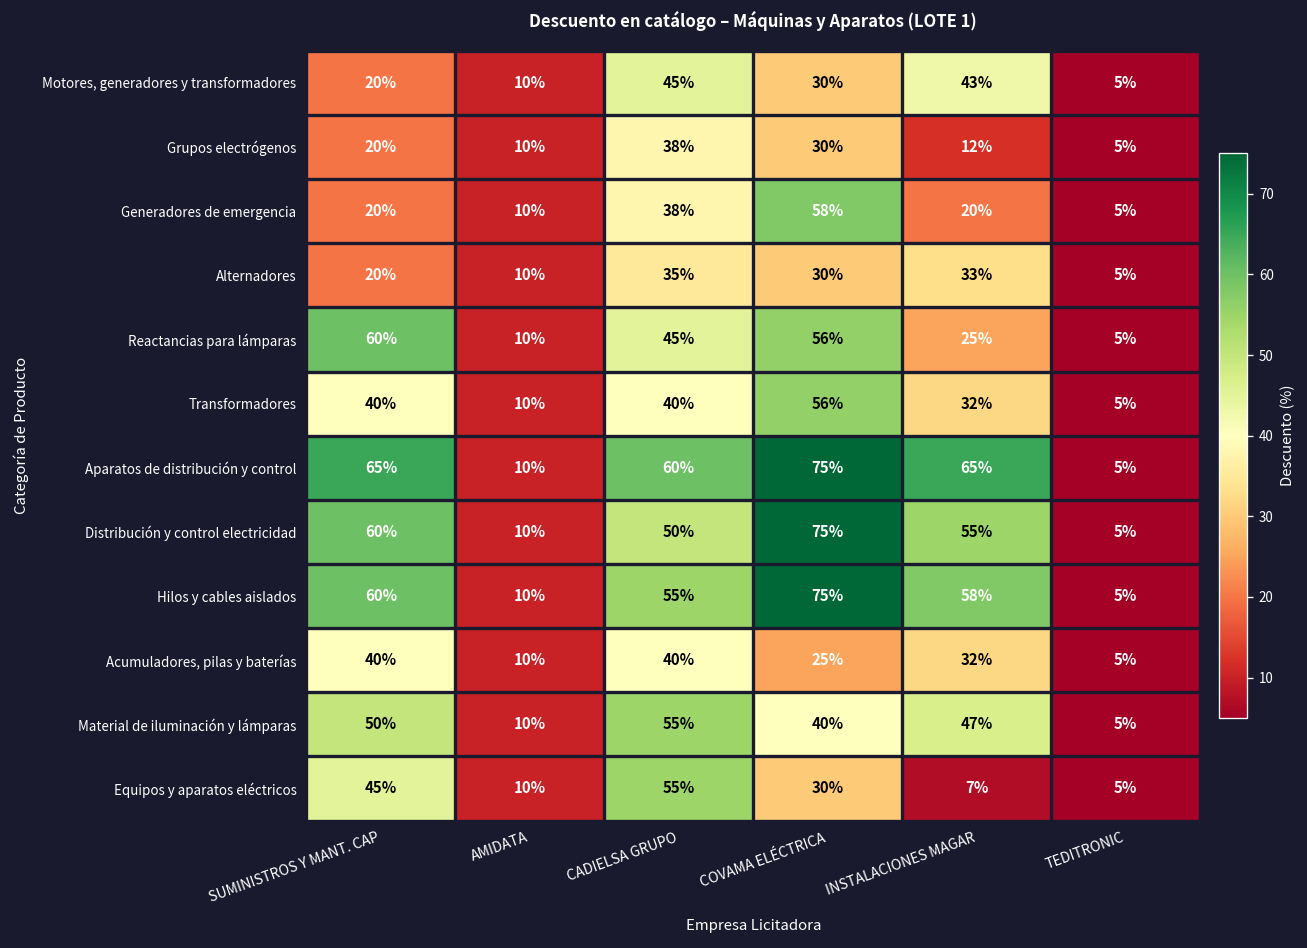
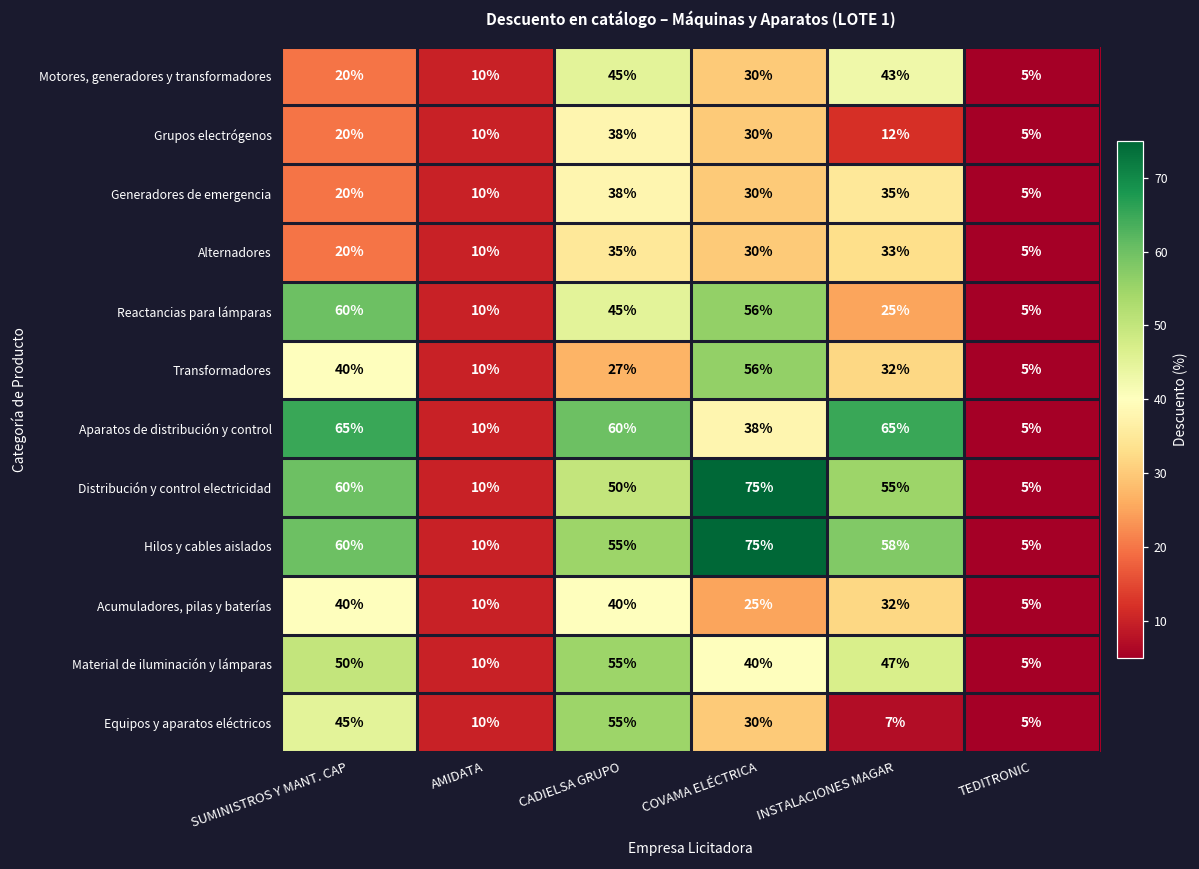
  {
    "Motores, generadores y transformadores": {
      "SUMINISTROS Y MANT. CAP": "20%",
      "AMIDATA": "10%",
      "CADIELSA GRUPO": "45%",
      "COVAMA ELÉCTRICA": "30%",
      "INSTALACIONES MAGAR": "43%",
      "TEDITRONIC": "5%"
    },
    "Grupos electrógenos": {
      "SUMINISTROS Y MANT. CAP": "20%",
      "AMIDATA": "10%",
      "CADIELSA GRUPO": "38%",
      "COVAMA ELÉCTRICA": "30%",
      "INSTALACIONES MAGAR": "12%",
      "TEDITRONIC": "5%"
    },
    "Generadores de emergencia": {
      "SUMINISTROS Y MANT. CAP": "20%",
      "AMIDATA": "10%",
      "CADIELSA GRUPO": "38%",
-     "COVAMA ELÉCTRICA": "58%",
-     "INSTALACIONES MAGAR": "20%",
+     "COVAMA ELÉCTRICA": "30%",
+     "INSTALACIONES MAGAR": "35%",
      "TEDITRONIC": "5%"
    },
    "Alternadores": {
      "SUMINISTROS Y MANT. CAP": "20%",
      "AMIDATA": "10%",
      "CADIELSA GRUPO": "35%",
      "COVAMA ELÉCTRICA": "30%",
      "INSTALACIONES MAGAR": "33%",
      "TEDITRONIC": "5%"
    },
    "Reactancias para lámparas": {
      "SUMINISTROS Y MANT. CAP": "60%",
      "AMIDATA": "10%",
      "CADIELSA GRUPO": "45%",
      "COVAMA ELÉCTRICA": "56%",
      "INSTALACIONES MAGAR": "25%",
      "TEDITRONIC": "5%"
    },
    "Transformadores": {
      "SUMINISTROS Y MANT. CAP": "40%",
      "AMIDATA": "10%",
-     "CADIELSA GRUPO": "40%",
+     "CADIELSA GRUPO": "27%",
      "COVAMA ELÉCTRICA": "56%",
      "INSTALACIONES MAGAR": "32%",
      "TEDITRONIC": "5%"
    },
    "Aparatos de distribución y control": {
      "SUMINISTROS Y MANT. CAP": "65%",
      "AMIDATA": "10%",
      "CADIELSA GRUPO": "60%",
-     "COVAMA ELÉCTRICA": "75%",
+     "COVAMA ELÉCTRICA": "38%",
      "INSTALACIONES MAGAR": "65%",
      "TEDITRONIC": "5%"
    },
    "Distribución y control electricidad": {
      "SUMINISTROS Y MANT. CAP": "60%",
      "AMIDATA": "10%",
      "CADIELSA GRUPO": "50%",
      "COVAMA ELÉCTRICA": "75%",
      "INSTALACIONES MAGAR": "55%",
      "TEDITRONIC": "5%"
    },
    "Hilos y cables aislados": {
      "SUMINISTROS Y MANT. CAP": "60%",
      "AMIDATA": "10%",
      "CADIELSA GRUPO": "55%",
      "COVAMA ELÉCTRICA": "75%",
      "INSTALACIONES MAGAR": "58%",
      "TEDITRONIC": "5%"
    },
    "Acumuladores, pilas y baterías": {
      "SUMINISTROS Y MANT. CAP": "40%",
      "AMIDATA": "10%",
      "CADIELSA GRUPO": "40%",
      "COVAMA ELÉCTRICA": "25%",
      "INSTALACIONES MAGAR": "32%",
      "TEDITRONIC": "5%"
    },
    "Material de iluminación y lámparas": {
      "SUMINISTROS Y MANT. CAP": "50%",
      "AMIDATA": "10%",
      "CADIELSA GRUPO": "55%",
      "COVAMA ELÉCTRICA": "40%",
      "INSTALACIONES MAGAR": "47%",
      "TEDITRONIC": "5%"
    },
    "Equipos y aparatos eléctricos": {
      "SUMINISTROS Y MANT. CAP": "45%",
      "AMIDATA": "10%",
      "CADIELSA GRUPO": "55%",
      "COVAMA ELÉCTRICA": "30%",
      "INSTALACIONES MAGAR": "7%",
      "TEDITRONIC": "5%"
    }
  }
